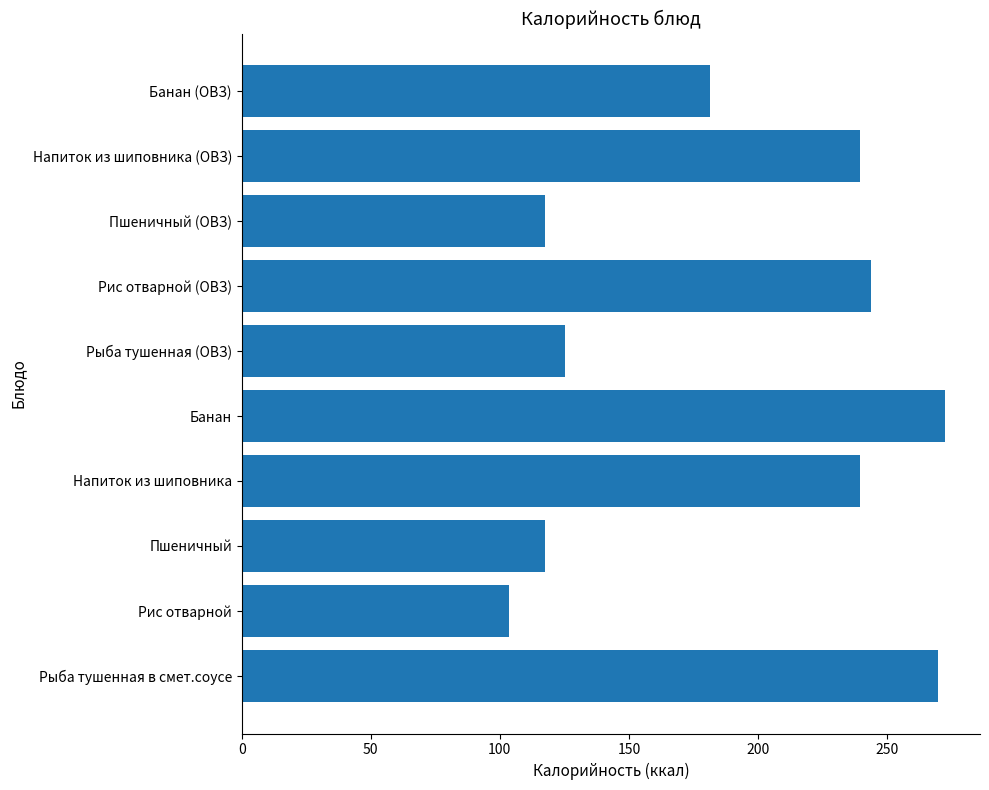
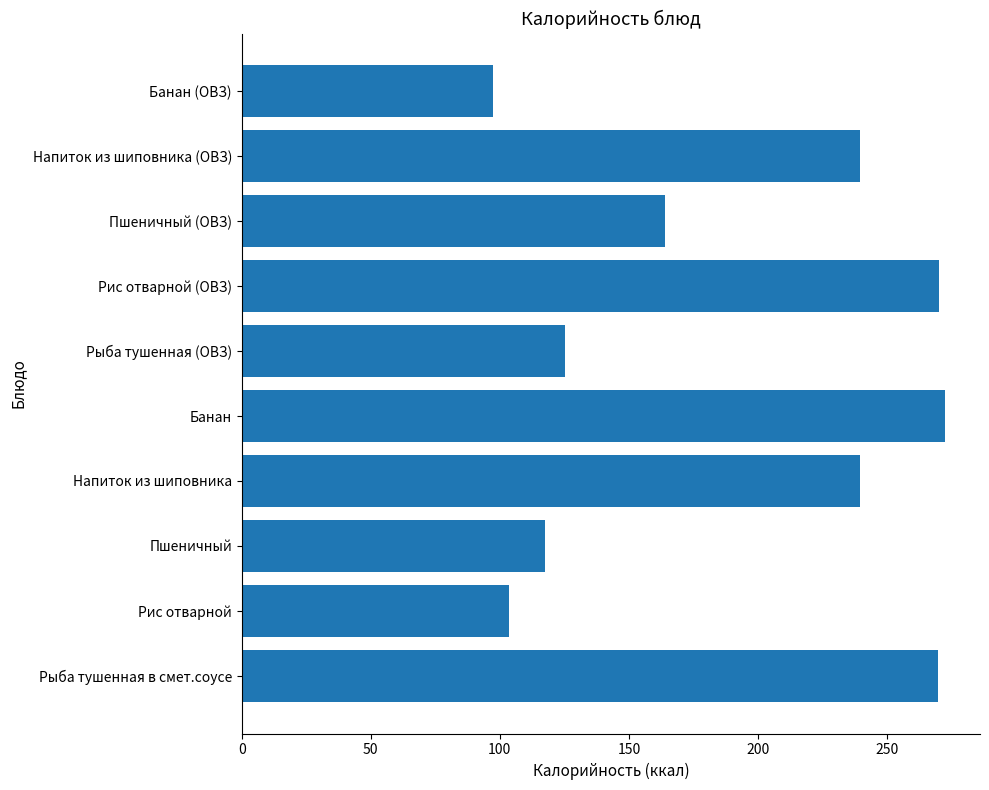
  {
-   "Банан (ОВЗ)": 182,
+   "Банан (ОВЗ)": 97,
    "Напиток из шиповника (ОВЗ)": 239,
-   "Пшеничный (ОВЗ)": 118,
-   "Рис отварной (ОВЗ)": 244,
+   "Пшеничный (ОВЗ)": 164,
+   "Рис отварной (ОВЗ)": 270,
    "Рыба тушенная (ОВЗ)": 125,
    "Банан": 272,
    "Напиток из шиповника": 239,
    "Пшеничный": 118,
    "Рис отварной": 104,
    "Рыба тушенная в смет.соусе": 270
  }
